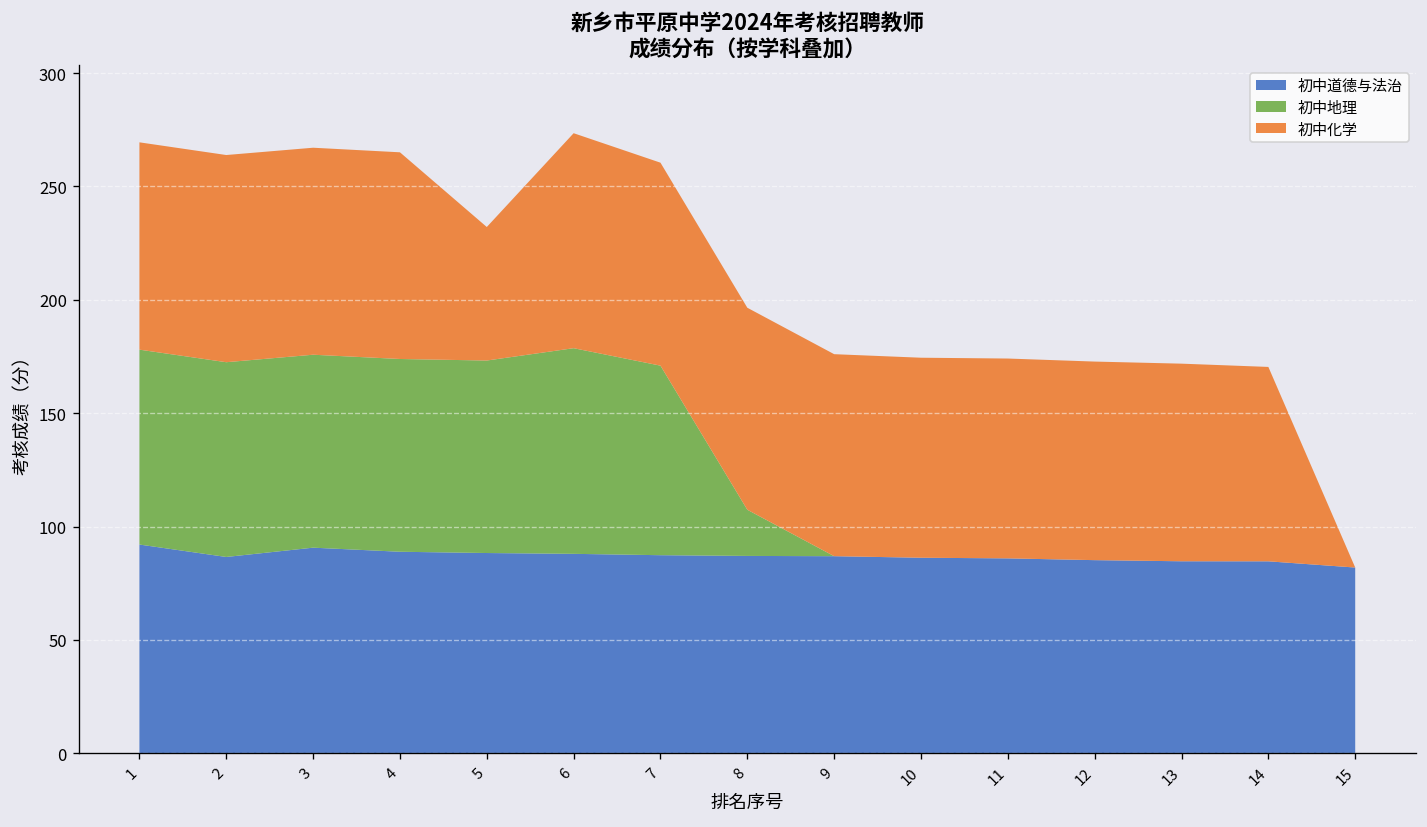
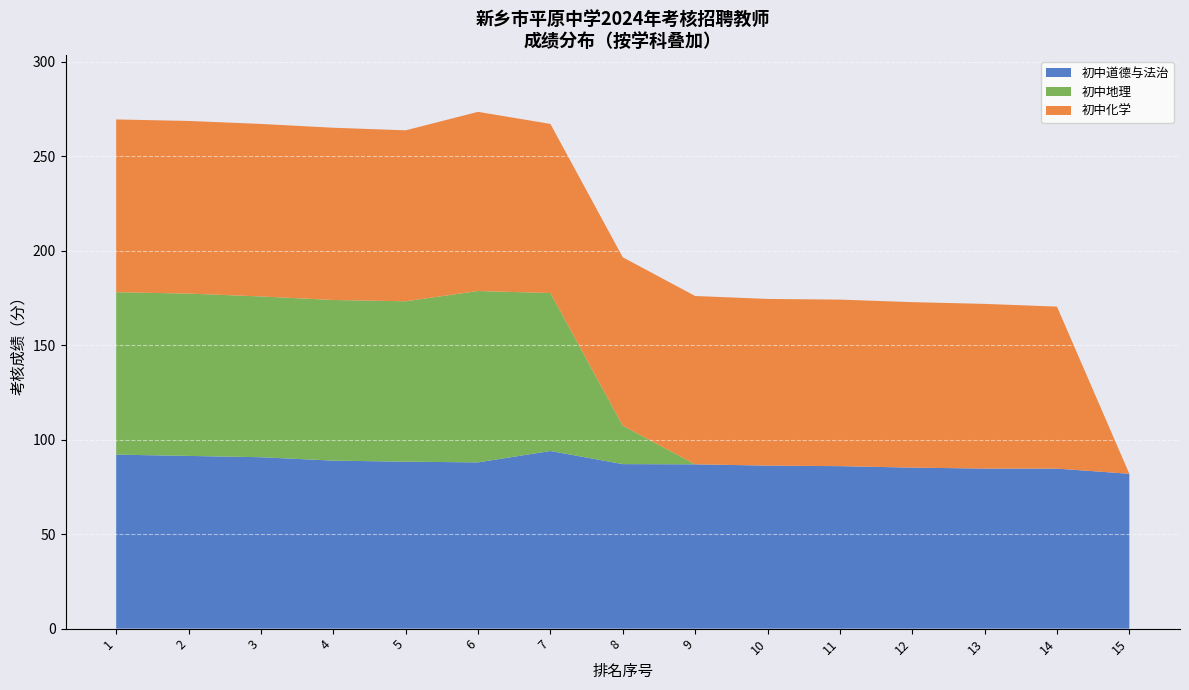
  {
    "初中道德与法治": {
      "1": 92,
-     "2": 87,
+     "2": 91,
      "3": 91,
      "4": 89,
      "5": 88,
      "6": 88,
-     "7": 87,
+     "7": 94,
      "8": 87
    },
    "初中地理": {
      "1": 86,
      "2": 86,
      "3": 85,
      "4": 85,
      "5": 85,
      "6": 91,
      "7": 84,
      "8": 20
    },
    "初中化学": {
      "1": 91,
      "2": 91,
      "3": 91,
      "4": 91,
-     "5": 59,
+     "5": 90,
      "6": 95,
      "7": 90,
      "8": 89,
      "9": 89,
      "10": 88,
      "11": 88,
      "12": 88,
      "13": 87,
      "14": 86
    }
  }
